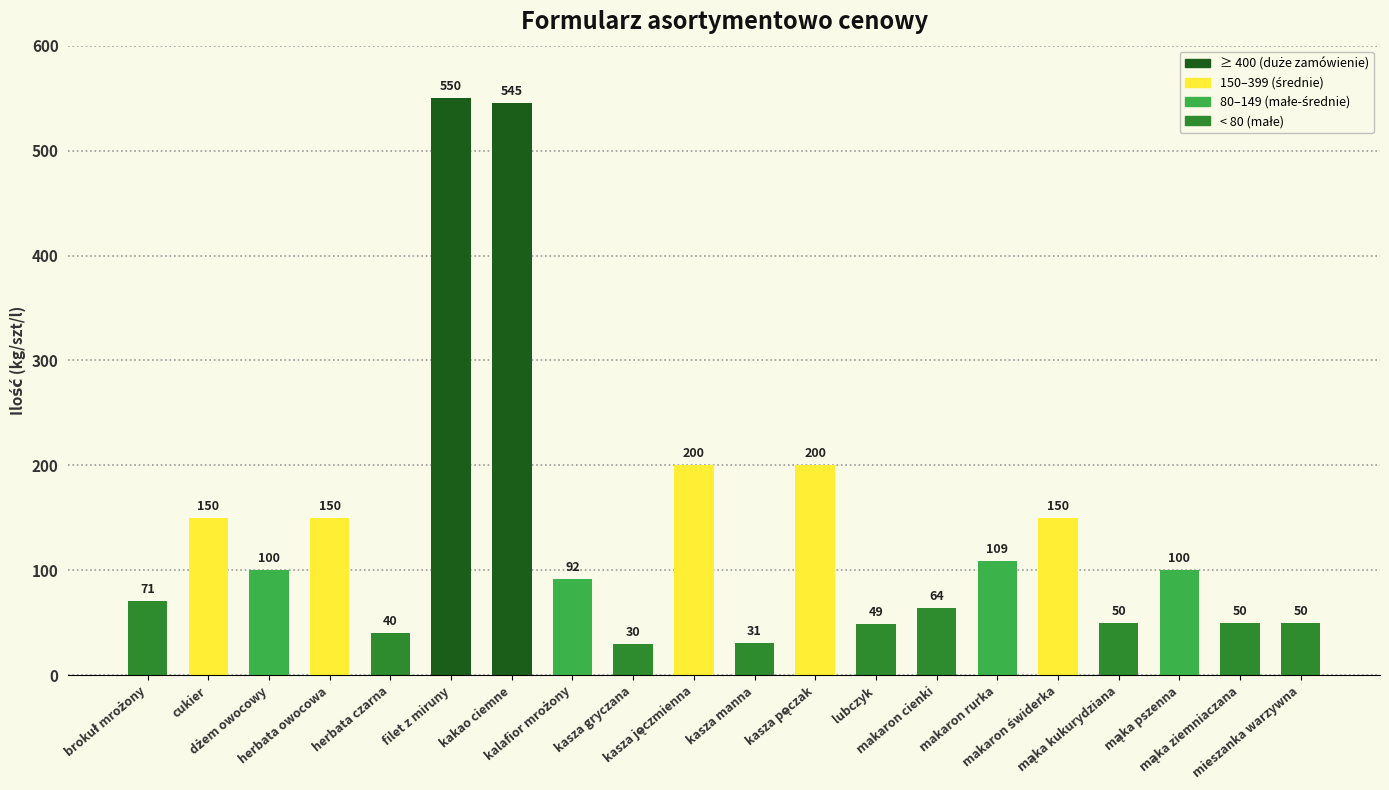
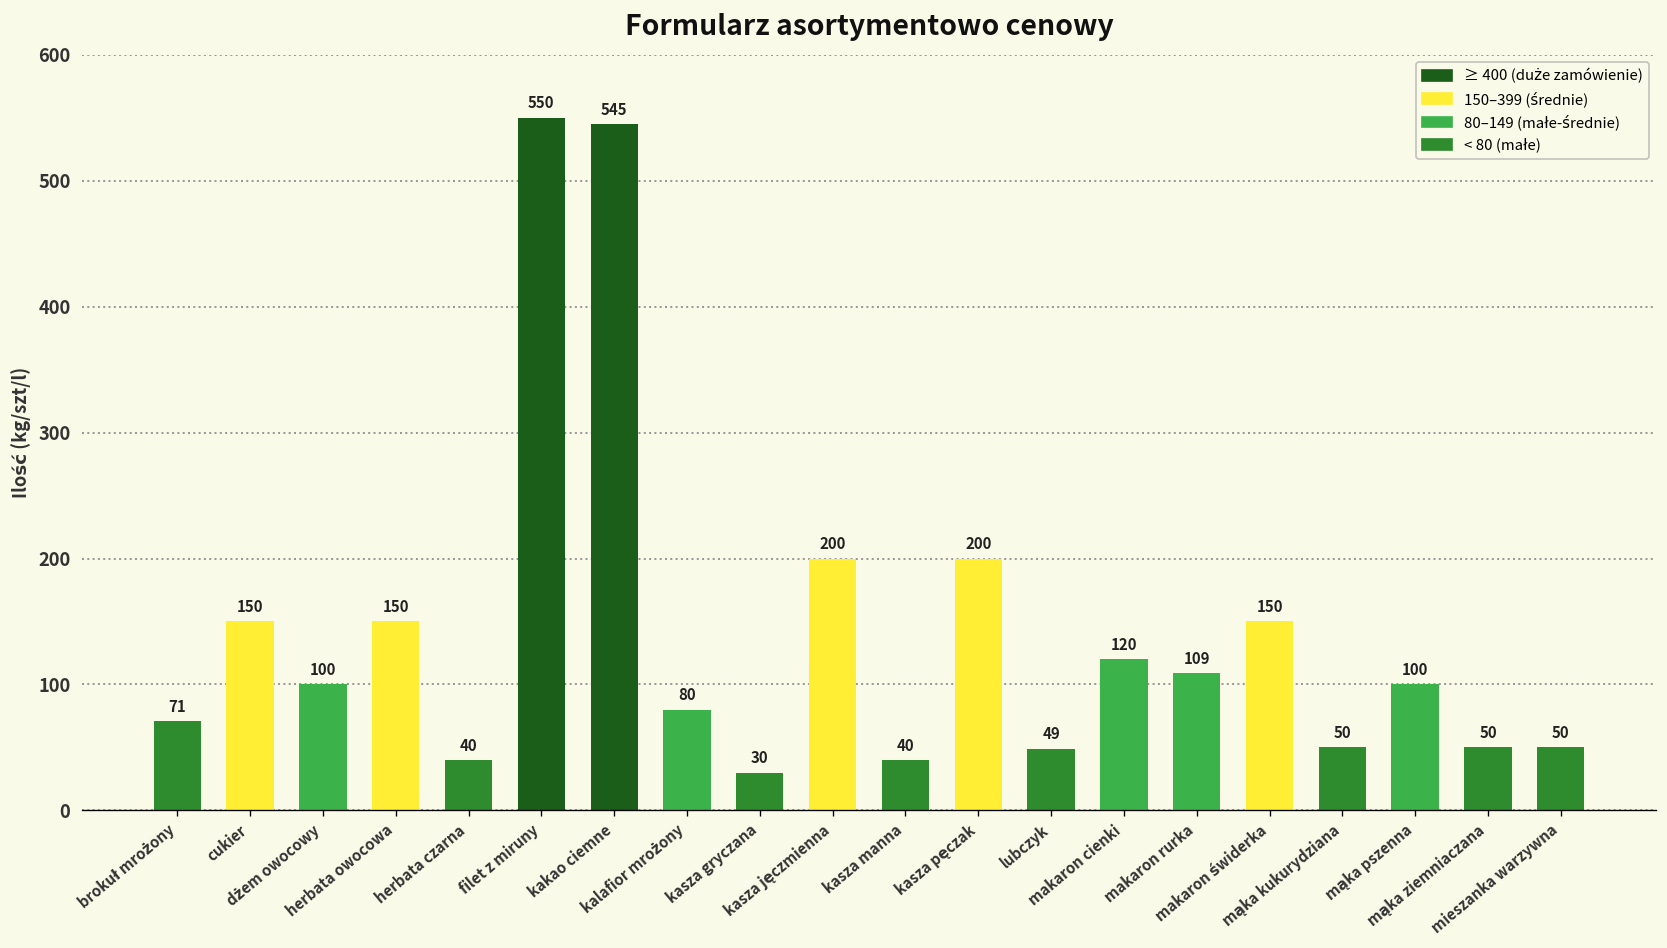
  {
    "brokuł mrożony": 71,
    "cukier": 150,
    "dżem owocowy": 100,
    "herbata owocowa": 150,
    "herbata czarna": 40,
    "filet z miruny": 550,
    "kakao ciemne": 545,
-   "kalafior mrożony": 92,
+   "kalafior mrożony": 80,
    "kasza gryczana": 30,
    "kasza jęczmienna": 200,
-   "kasza manna": 31,
+   "kasza manna": 40,
    "kasza pęczak": 200,
    "lubczyk": 49,
-   "makaron cienki": 64,
+   "makaron cienki": 120,
    "makaron rurka": 109,
    "makaron świderka": 150,
    "mąka kukurydziana": 50,
    "mąka pszenna": 100,
    "mąka ziemniaczana": 50,
    "mieszanka warzywna": 50
  }
